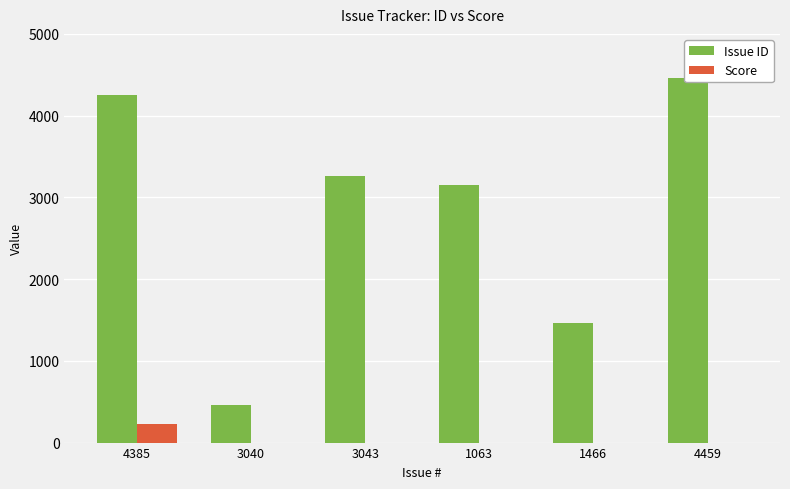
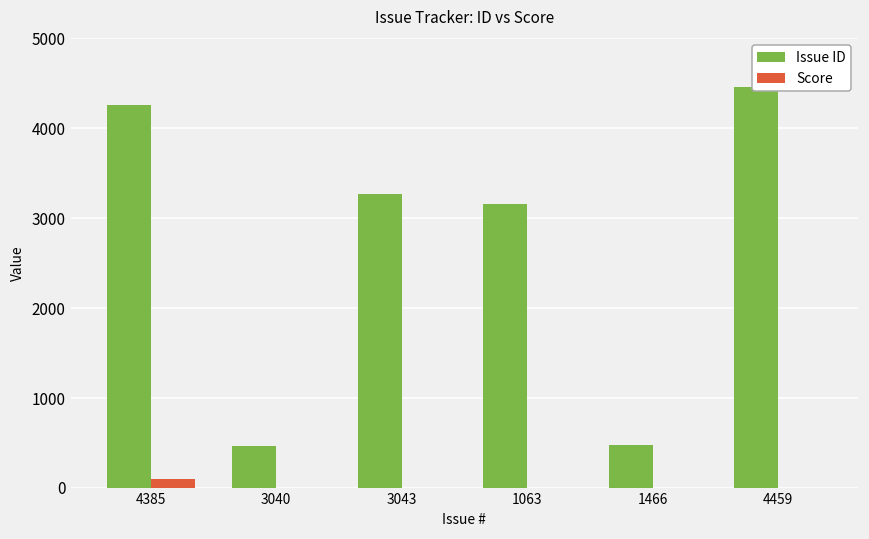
  {
    "Issue ID": {
      "4385": 4300,
      "3040": 500,
      "3043": 3300,
      "1063": 3200,
-     "1466": 1500
+     "1466": 500
    },
    "Score": {
-     "4385": 200,
+     "4385": 100,
      "3040": 0,
      "3043": 0,
      "1063": 0,
      "1466": 0,
      "4459": 0
    }
  }
